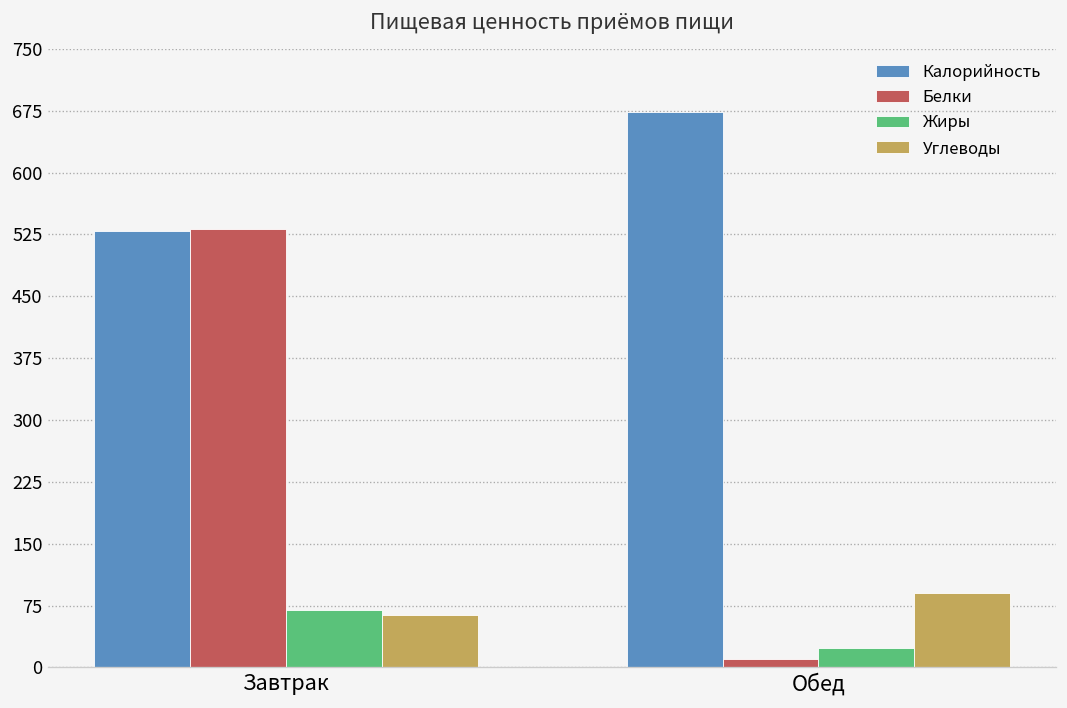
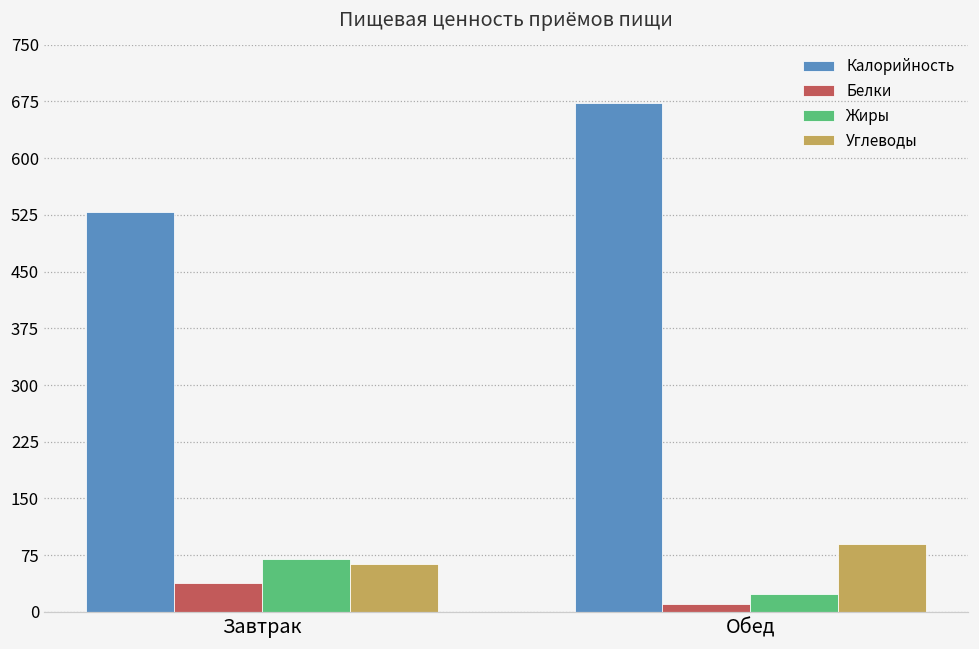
  {
    "Калорийность": {
      "Завтрак": 530,
      "Обед": 670
    },
    "Белки": {
-     "Завтрак": 530,
+     "Завтрак": 40,
      "Обед": 10
    },
    "Жиры": {
      "Завтрак": 70,
      "Обед": 20
    },
    "Углеводы": {
      "Завтрак": 60,
      "Обед": 90
    }
  }
